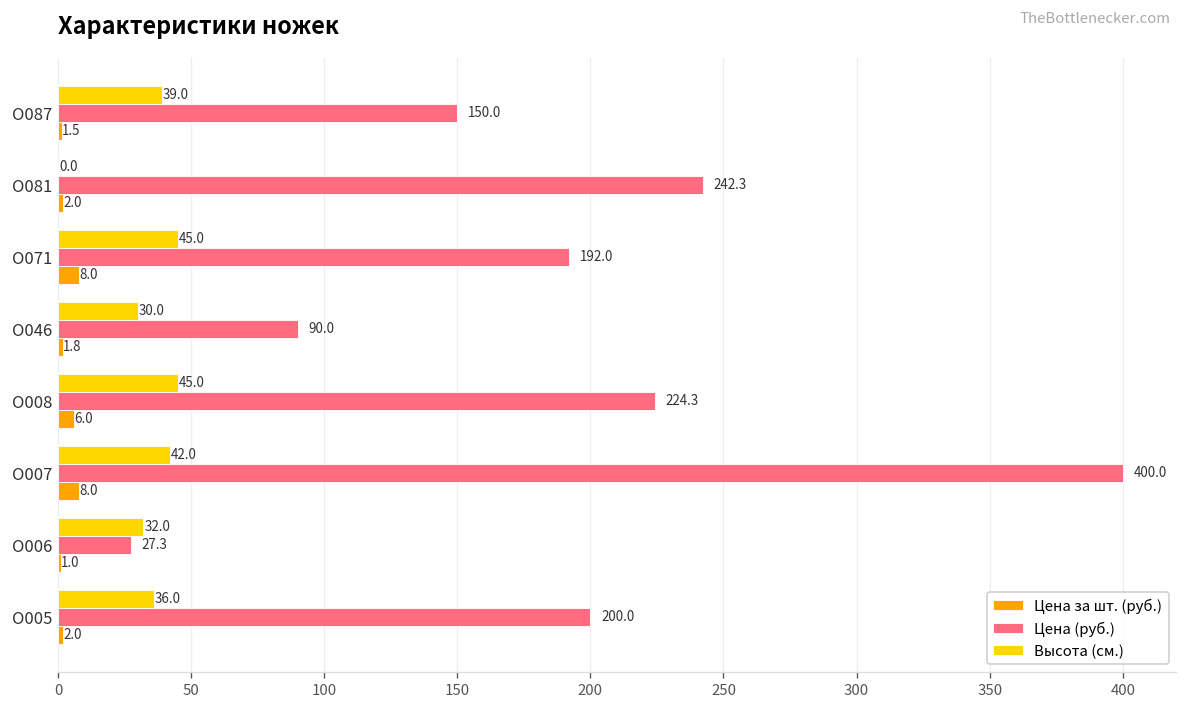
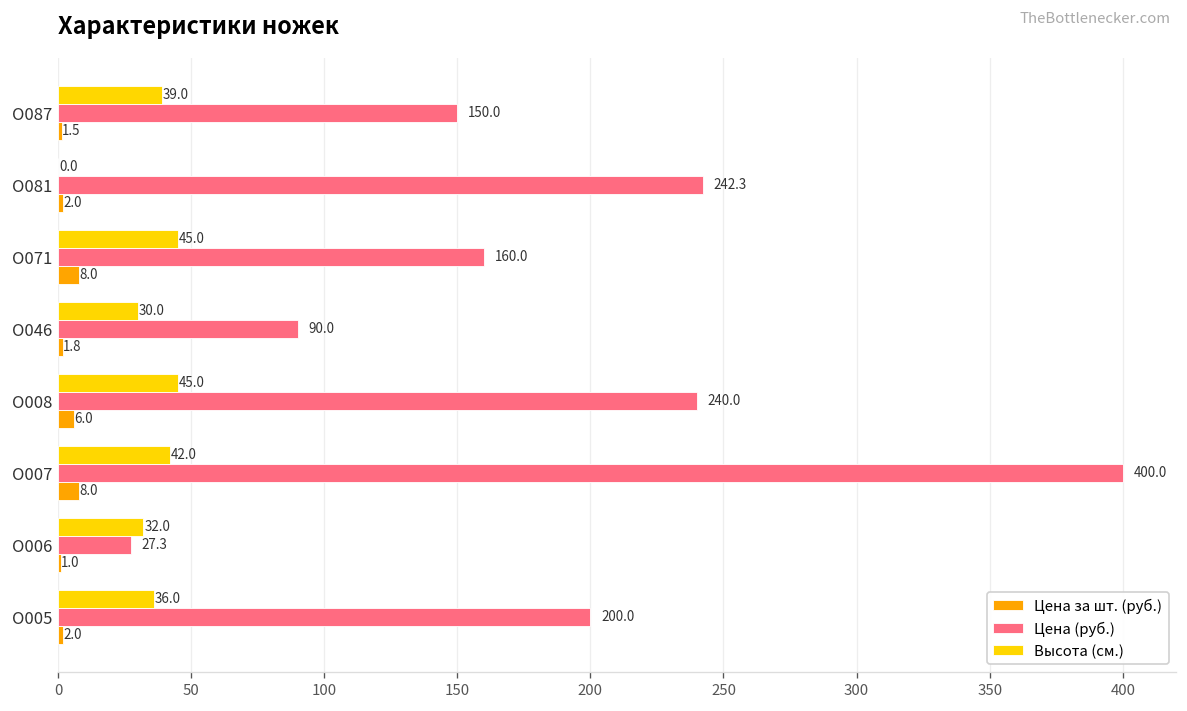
  {
    "Цена (руб.)": {
      "О087": 150.0,
      "О081": 242.3,
-     "О071": 192.0,
+     "О071": 160.0,
      "О046": 90.0,
-     "О008": 224.3,
+     "О008": 240.0,
      "О007": 400.0,
      "О006": 27.3,
      "О005": 200.0
    }
  }
